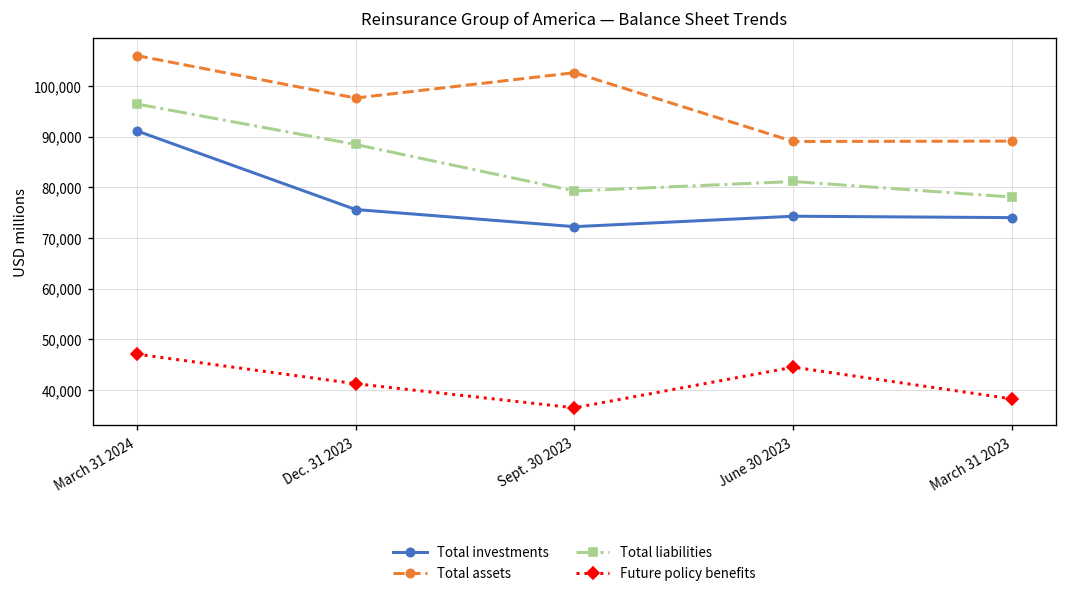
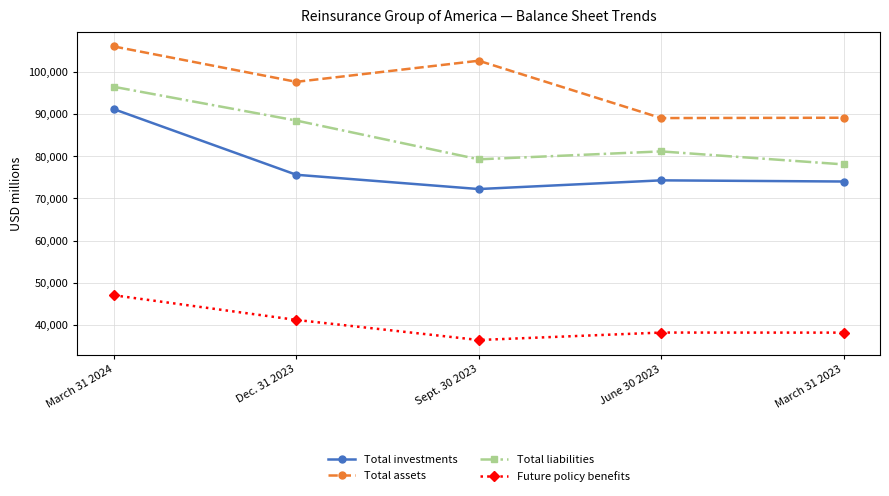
  {
    "Total investments": {
      "March 31 2024": "91,000",
      "Dec. 31 2023": "76,000",
      "Sept. 30 2023": "72,000",
      "June 30 2023": "74,000",
      "March 31 2023": "74,000"
    },
    "Total assets": {
      "March 31 2024": "106,000",
      "Dec. 31 2023": "98,000",
      "Sept. 30 2023": "103,000",
      "June 30 2023": "89,000",
      "March 31 2023": "89,000"
    },
    "Total liabilities": {
      "March 31 2024": "96,000",
      "Dec. 31 2023": "88,000",
      "Sept. 30 2023": "79,000",
      "June 30 2023": "81,000",
      "March 31 2023": "78,000"
    },
    "Future policy benefits": {
      "March 31 2024": "47,000",
      "Dec. 31 2023": "41,000",
      "Sept. 30 2023": "36,000",
-     "June 30 2023": "44,000",
+     "June 30 2023": "38,000",
      "March 31 2023": "38,000"
    }
  }
